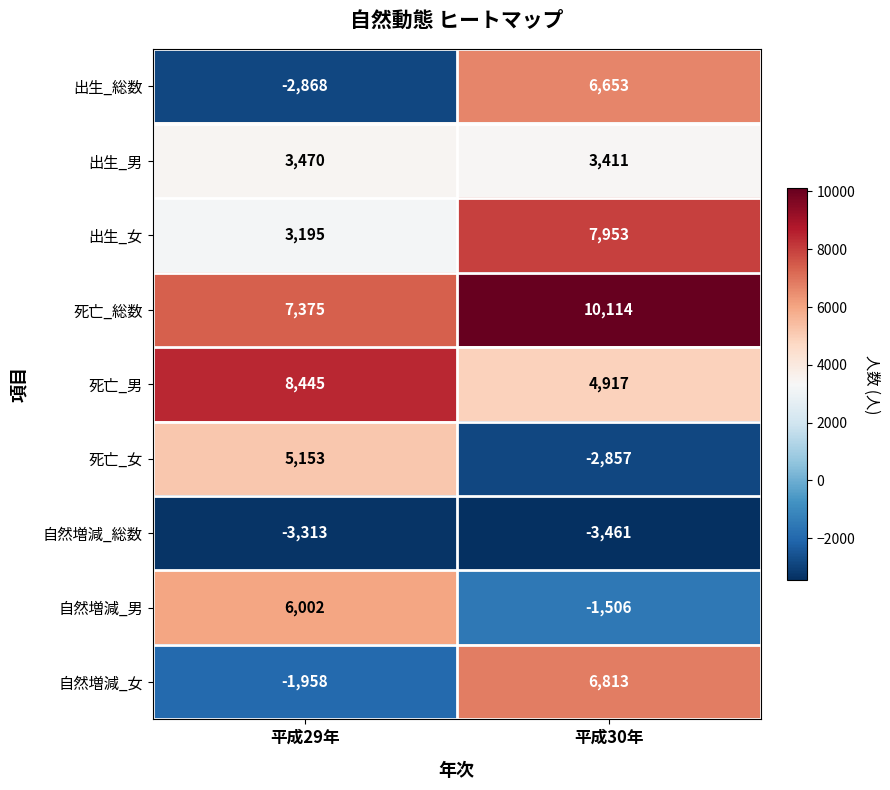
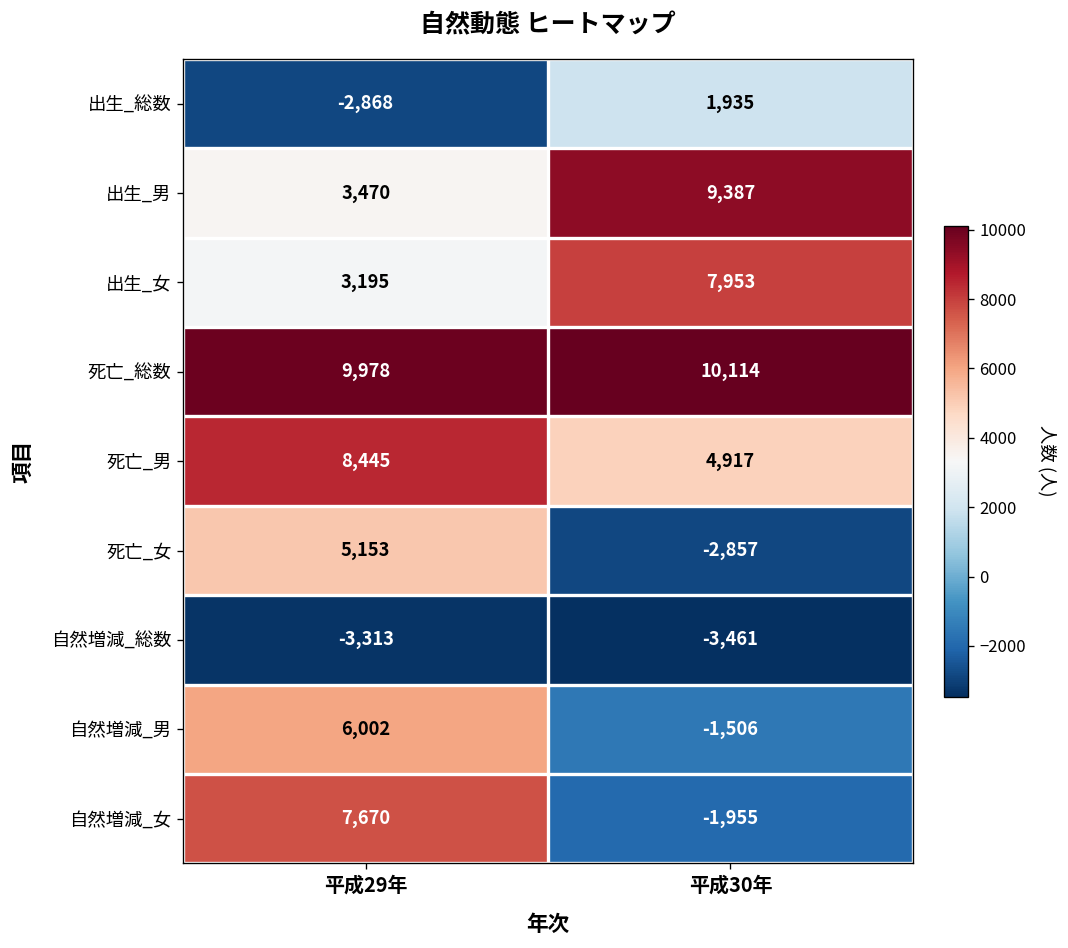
  {
    "出生_総数": {
      "平成29年": "-2,868",
-     "平成30年": "6,653"
+     "平成30年": "1,935"
    },
    "出生_男": {
      "平成29年": "3,470",
-     "平成30年": "3,411"
+     "平成30年": "9,387"
    },
    "出生_女": {
      "平成29年": "3,195",
      "平成30年": "7,953"
    },
    "死亡_総数": {
-     "平成29年": "7,375",
+     "平成29年": "9,978",
      "平成30年": "10,114"
    },
    "死亡_男": {
      "平成29年": "8,445",
      "平成30年": "4,917"
    },
    "死亡_女": {
      "平成29年": "5,153",
      "平成30年": "-2,857"
    },
    "自然増減_総数": {
      "平成29年": "-3,313",
      "平成30年": "-3,461"
    },
    "自然増減_男": {
      "平成29年": "6,002",
      "平成30年": "-1,506"
    },
    "自然増減_女": {
-     "平成29年": "-1,958",
-     "平成30年": "6,813"
+     "平成29年": "7,670",
+     "平成30年": "-1,955"
    }
  }
